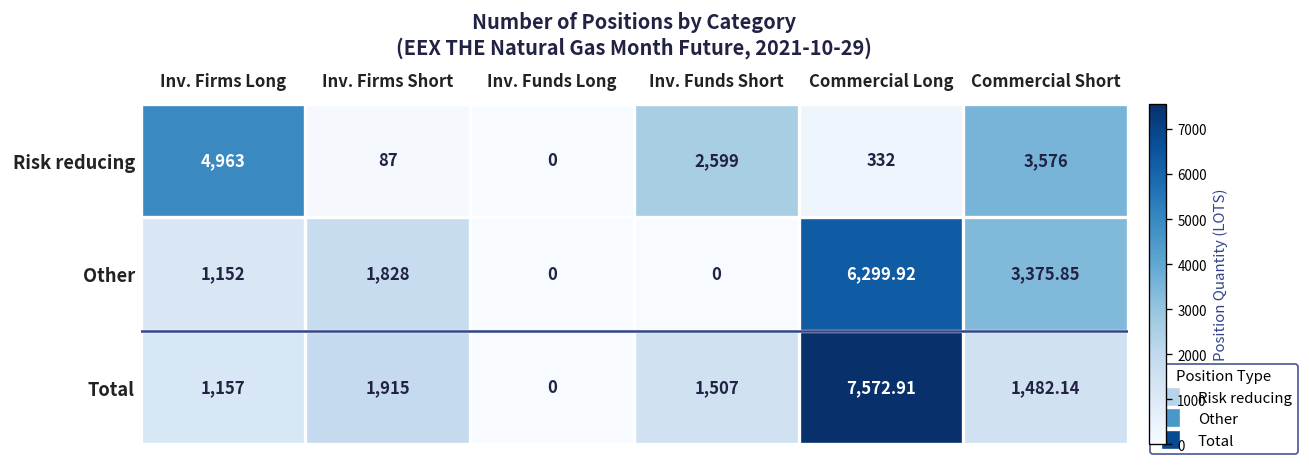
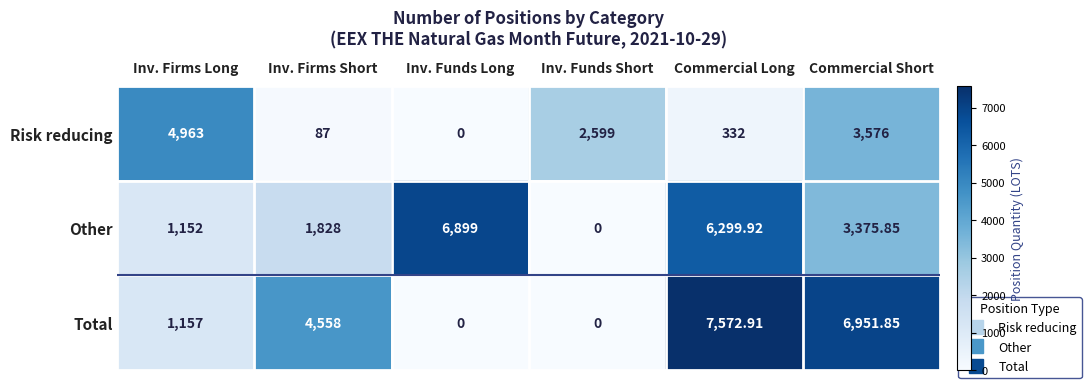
  {
    "Risk reducing": {
      "Inv. Firms Long": "4,963",
      "Inv. Firms Short": "87",
      "Inv. Funds Long": "0",
      "Inv. Funds Short": "2,599",
      "Commercial Long": "332",
      "Commercial Short": "3,576"
    },
    "Other": {
      "Inv. Firms Long": "1,152",
      "Inv. Firms Short": "1,828",
-     "Inv. Funds Long": "0",
+     "Inv. Funds Long": "6,899",
      "Inv. Funds Short": "0",
      "Commercial Long": "6,299.92",
      "Commercial Short": "3,375.85"
    },
    "Total": {
      "Inv. Firms Long": "1,157",
-     "Inv. Firms Short": "1,915",
+     "Inv. Firms Short": "4,558",
      "Inv. Funds Long": "0",
-     "Inv. Funds Short": "1,507",
+     "Inv. Funds Short": "0",
      "Commercial Long": "7,572.91",
-     "Commercial Short": "1,482.14"
+     "Commercial Short": "6,951.85"
    }
  }
